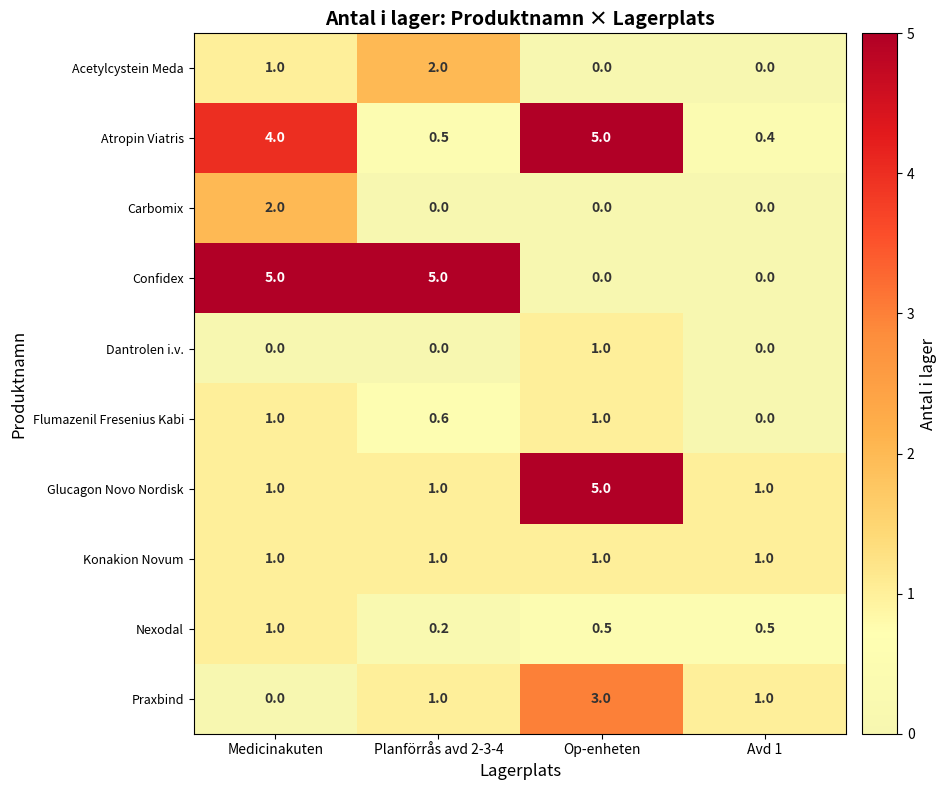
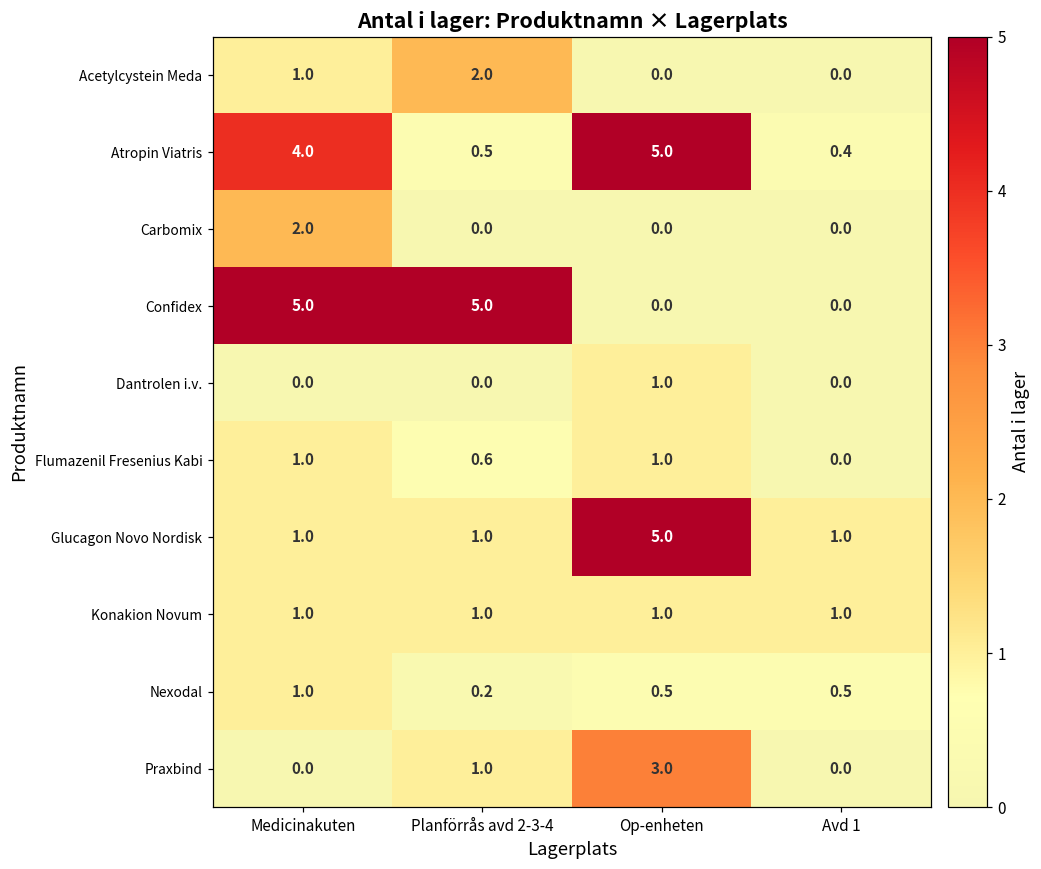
  {
    "Acetylcystein Meda": {
      "Medicinakuten": 1.0,
      "Planförrås avd 2-3-4": 2.0,
      "Op-enheten": 0.0,
      "Avd 1": 0.0
    },
    "Atropin Viatris": {
      "Medicinakuten": 4.0,
      "Planförrås avd 2-3-4": 0.5,
      "Op-enheten": 5.0,
      "Avd 1": 0.4
    },
    "Carbomix": {
      "Medicinakuten": 2.0,
      "Planförrås avd 2-3-4": 0.0,
      "Op-enheten": 0.0,
      "Avd 1": 0.0
    },
    "Confidex": {
      "Medicinakuten": 5.0,
      "Planförrås avd 2-3-4": 5.0,
      "Op-enheten": 0.0,
      "Avd 1": 0.0
    },
    "Dantrolen i.v.": {
      "Medicinakuten": 0.0,
      "Planförrås avd 2-3-4": 0.0,
      "Op-enheten": 1.0,
      "Avd 1": 0.0
    },
    "Flumazenil Fresenius Kabi": {
      "Medicinakuten": 1.0,
      "Planförrås avd 2-3-4": 0.6,
      "Op-enheten": 1.0,
      "Avd 1": 0.0
    },
    "Glucagon Novo Nordisk": {
      "Medicinakuten": 1.0,
      "Planförrås avd 2-3-4": 1.0,
      "Op-enheten": 5.0,
      "Avd 1": 1.0
    },
    "Konakion Novum": {
      "Medicinakuten": 1.0,
      "Planförrås avd 2-3-4": 1.0,
      "Op-enheten": 1.0,
      "Avd 1": 1.0
    },
    "Nexodal": {
      "Medicinakuten": 1.0,
      "Planförrås avd 2-3-4": 0.2,
      "Op-enheten": 0.5,
      "Avd 1": 0.5
    },
    "Praxbind": {
      "Medicinakuten": 0.0,
      "Planförrås avd 2-3-4": 1.0,
      "Op-enheten": 3.0,
-     "Avd 1": 1.0
+     "Avd 1": 0.0
    }
  }
